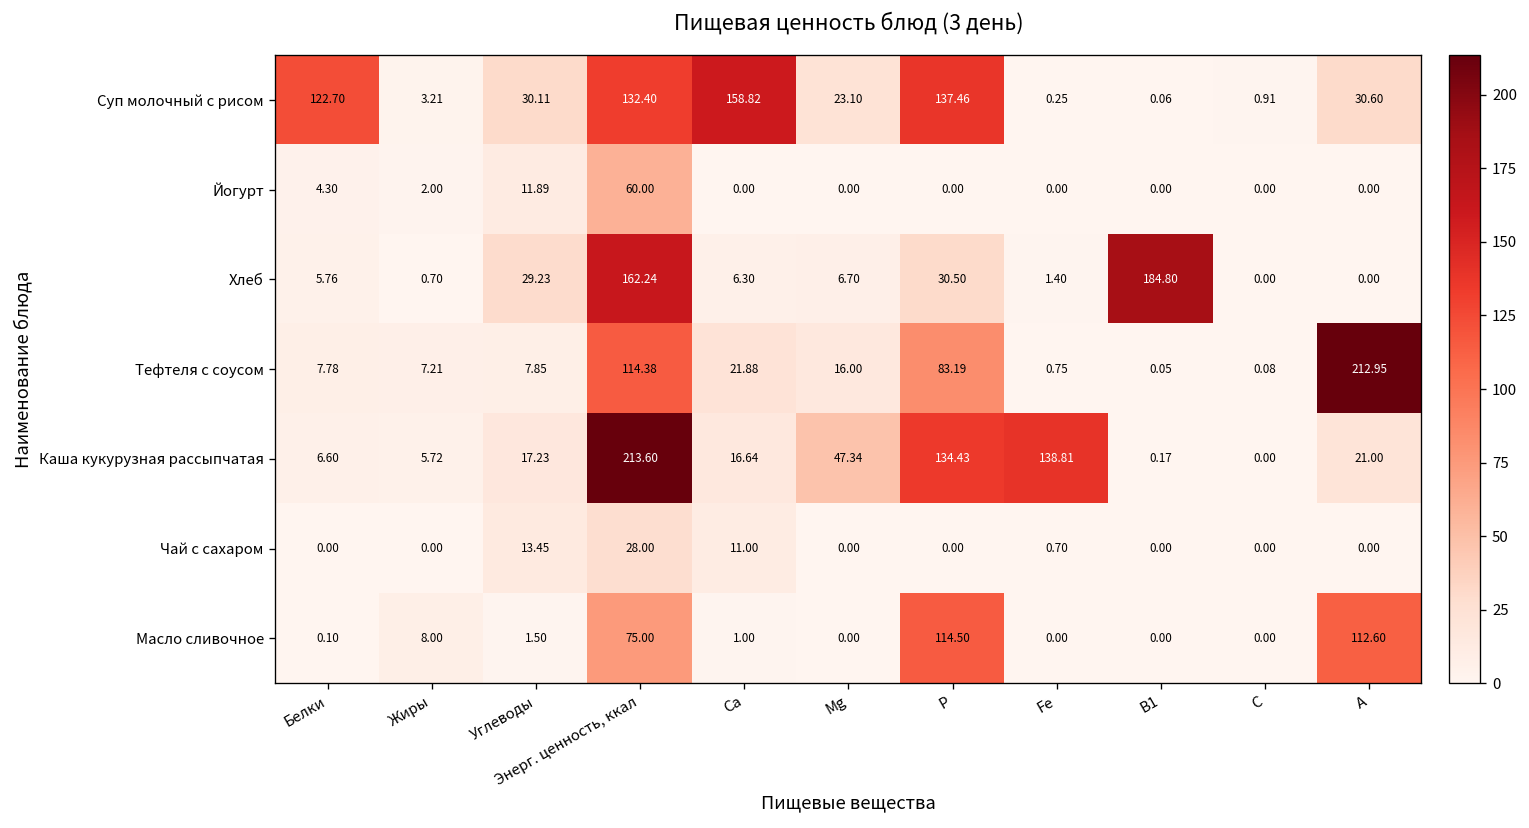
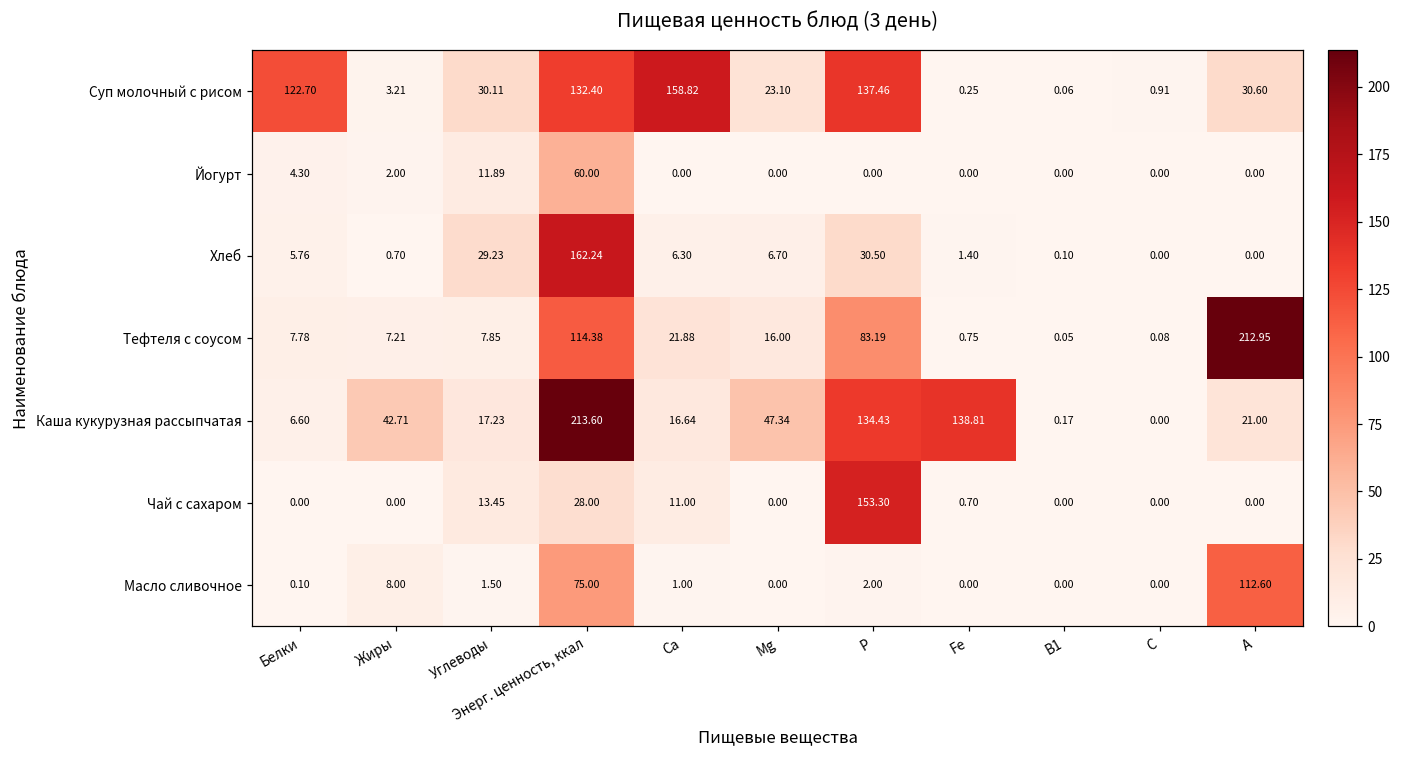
  {
    "Суп молочный с рисом": {
      "Белки": 122.70,
      "Жиры": 3.21,
      "Углеводы": 30.11,
      "Энерг. ценность, ккал": 132.40,
      "Са": 158.82,
      "Mg": 23.10,
      "Р": 137.46,
      "Fe": 0.25,
      "В1": 0.06,
      "С": 0.91,
      "А": 30.60
    },
    "Йогурт": {
      "Белки": 4.30,
      "Жиры": 2.00,
      "Углеводы": 11.89,
      "Энерг. ценность, ккал": 60.00,
      "Са": 0.00,
      "Mg": 0.00,
      "Р": 0.00,
      "Fe": 0.00,
      "В1": 0.00,
      "С": 0.00,
      "А": 0.00
    },
    "Хлеб": {
      "Белки": 5.76,
      "Жиры": 0.70,
      "Углеводы": 29.23,
      "Энерг. ценность, ккал": 162.24,
      "Са": 6.30,
      "Mg": 6.70,
      "Р": 30.50,
      "Fe": 1.40,
-     "В1": 184.80,
+     "В1": 0.10,
      "С": 0.00,
      "А": 0.00
    },
    "Тефтеля с соусом": {
      "Белки": 7.78,
      "Жиры": 7.21,
      "Углеводы": 7.85,
      "Энерг. ценность, ккал": 114.38,
      "Са": 21.88,
      "Mg": 16.00,
      "Р": 83.19,
      "Fe": 0.75,
      "В1": 0.05,
      "С": 0.08,
      "А": 212.95
    },
    "Каша кукурузная рассыпчатая": {
      "Белки": 6.60,
-     "Жиры": 5.72,
+     "Жиры": 42.71,
      "Углеводы": 17.23,
      "Энерг. ценность, ккал": 213.60,
      "Са": 16.64,
      "Mg": 47.34,
      "Р": 134.43,
      "Fe": 138.81,
      "В1": 0.17,
      "С": 0.00,
      "А": 21.00
    },
    "Чай с сахаром": {
      "Белки": 0.00,
      "Жиры": 0.00,
      "Углеводы": 13.45,
      "Энерг. ценность, ккал": 28.00,
      "Са": 11.00,
      "Mg": 0.00,
-     "Р": 0.00,
+     "Р": 153.30,
      "Fe": 0.70,
      "В1": 0.00,
      "С": 0.00,
      "А": 0.00
    },
    "Масло сливочное": {
      "Белки": 0.10,
      "Жиры": 8.00,
      "Углеводы": 1.50,
      "Энерг. ценность, ккал": 75.00,
      "Са": 1.00,
      "Mg": 0.00,
-     "Р": 114.50,
+     "Р": 2.00,
      "Fe": 0.00,
      "В1": 0.00,
      "С": 0.00,
      "А": 112.60
    }
  }
